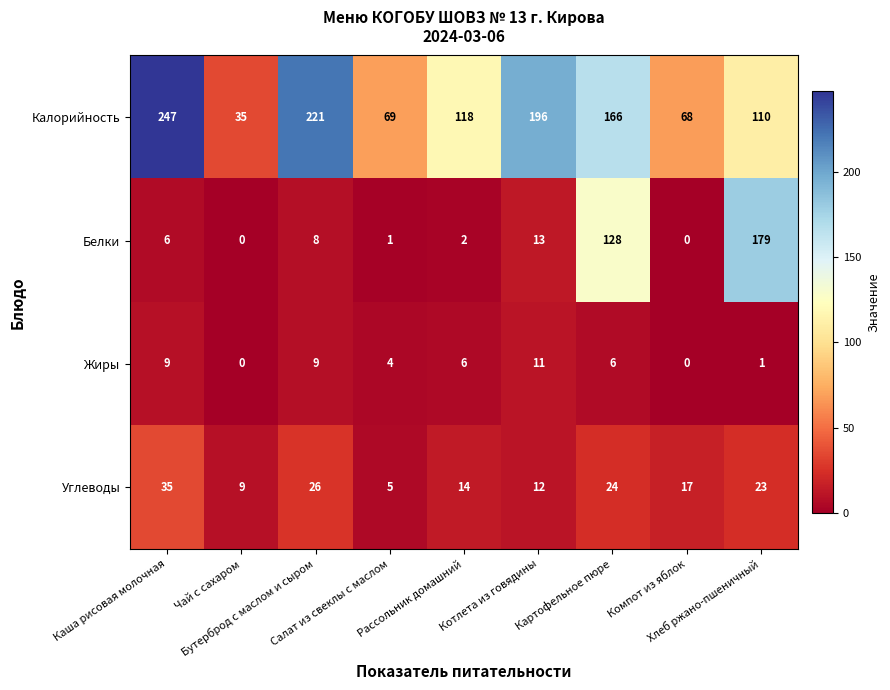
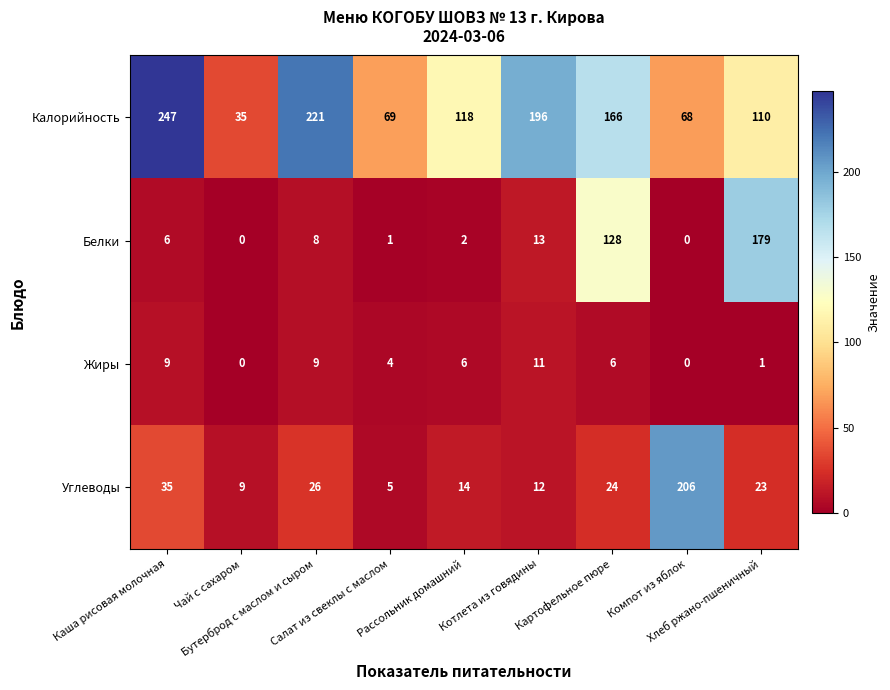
  {
    "Калорийность": {
      "Каша рисовая молочная": 247,
      "Чай с сахаром": 35,
      "Бутерброд с маслом и сыром": 221,
      "Салат из свеклы с маслом": 69,
      "Рассольник домашний": 118,
      "Котлета из говядины": 196,
      "Картофельное пюре": 166,
      "Компот из яблок": 68,
      "Хлеб ржано-пшеничный": 110
    },
    "Белки": {
      "Каша рисовая молочная": 6,
      "Чай с сахаром": 0,
      "Бутерброд с маслом и сыром": 8,
      "Салат из свеклы с маслом": 1,
      "Рассольник домашний": 2,
      "Котлета из говядины": 13,
      "Картофельное пюре": 128,
      "Компот из яблок": 0,
      "Хлеб ржано-пшеничный": 179
    },
    "Жиры": {
      "Каша рисовая молочная": 9,
      "Чай с сахаром": 0,
      "Бутерброд с маслом и сыром": 9,
      "Салат из свеклы с маслом": 4,
      "Рассольник домашний": 6,
      "Котлета из говядины": 11,
      "Картофельное пюре": 6,
      "Компот из яблок": 0,
      "Хлеб ржано-пшеничный": 1
    },
    "Углеводы": {
      "Каша рисовая молочная": 35,
      "Чай с сахаром": 9,
      "Бутерброд с маслом и сыром": 26,
      "Салат из свеклы с маслом": 5,
      "Рассольник домашний": 14,
      "Котлета из говядины": 12,
      "Картофельное пюре": 24,
-     "Компот из яблок": 17,
+     "Компот из яблок": 206,
      "Хлеб ржано-пшеничный": 23
    }
  }
